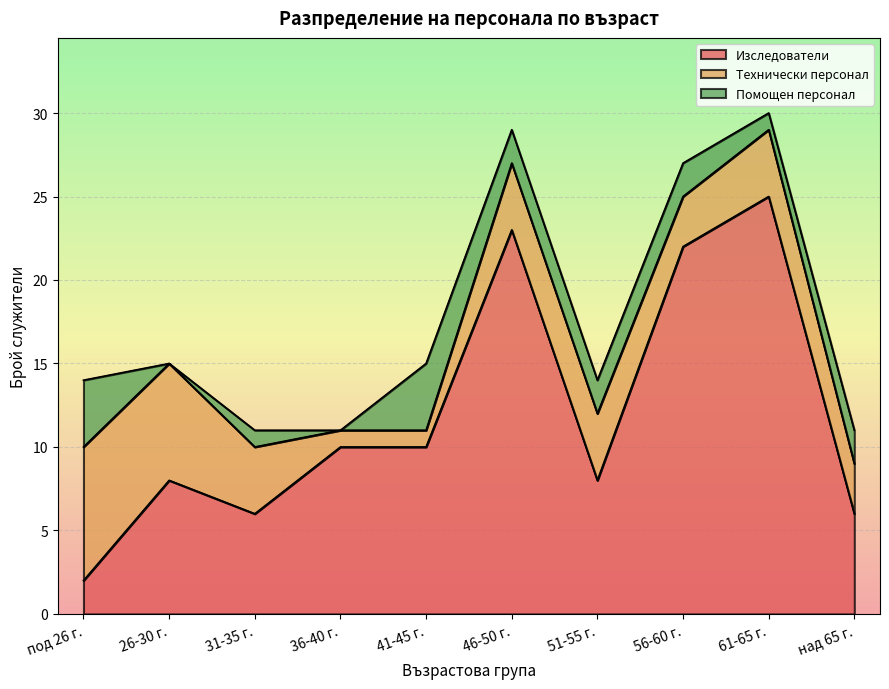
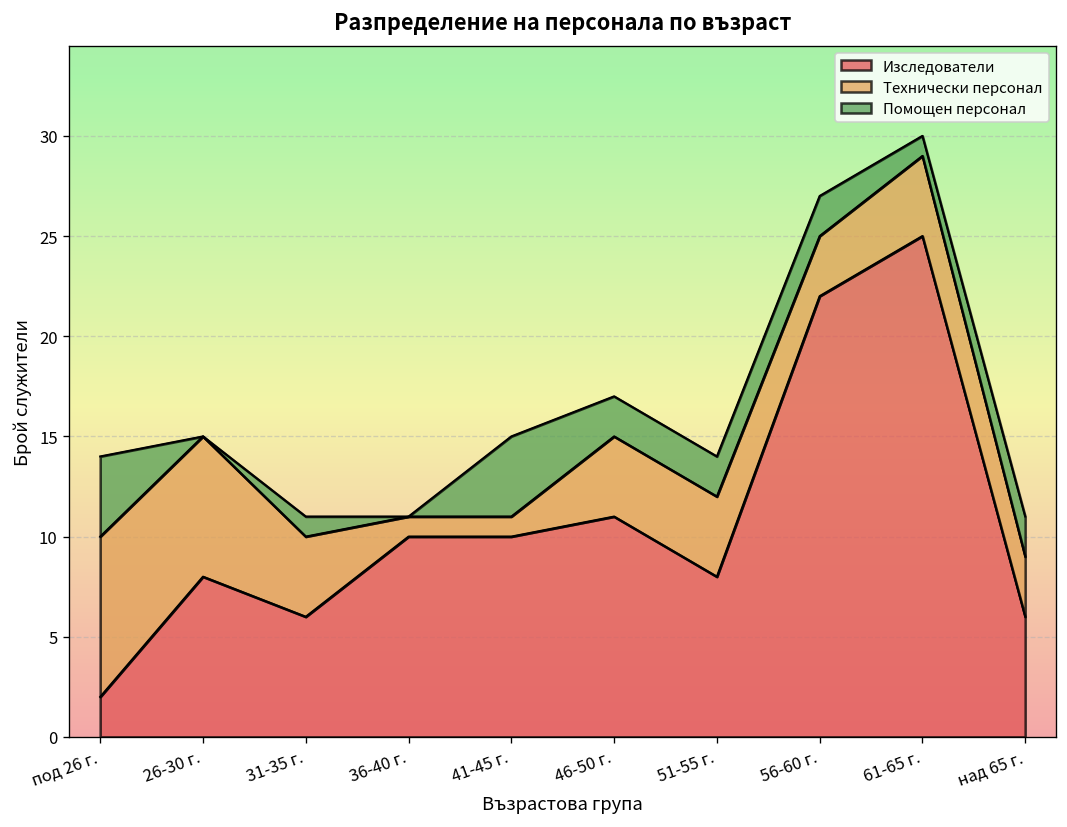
  {
    "Изследователи": {
      "под 26 г.": 2,
      "26-30 г.": 8,
      "31-35 г.": 6,
      "36-40 г.": 10,
      "41-45 г.": 10,
-     "46-50 г.": 23,
+     "46-50 г.": 11,
      "51-55 г.": 8,
      "56-60 г.": 22,
      "61-65 г.": 25,
      "над 65 г.": 6
    },
    "Технически персонал": {
      "под 26 г.": 8,
      "31-35 г.": 4,
      "41-45 г.": 1,
      "46-50 г.": 4,
      "51-55 г.": 4,
      "56-60 г.": 3,
      "61-65 г.": 4,
      "над 65 г.": 3
    },
    "Помощен персонал": {
      "под 26 г.": 4,
      "31-35 г.": 1,
      "41-45 г.": 4,
      "46-50 г.": 2,
      "51-55 г.": 2,
      "56-60 г.": 2,
      "61-65 г.": 1,
      "над 65 г.": 2
    }
  }
